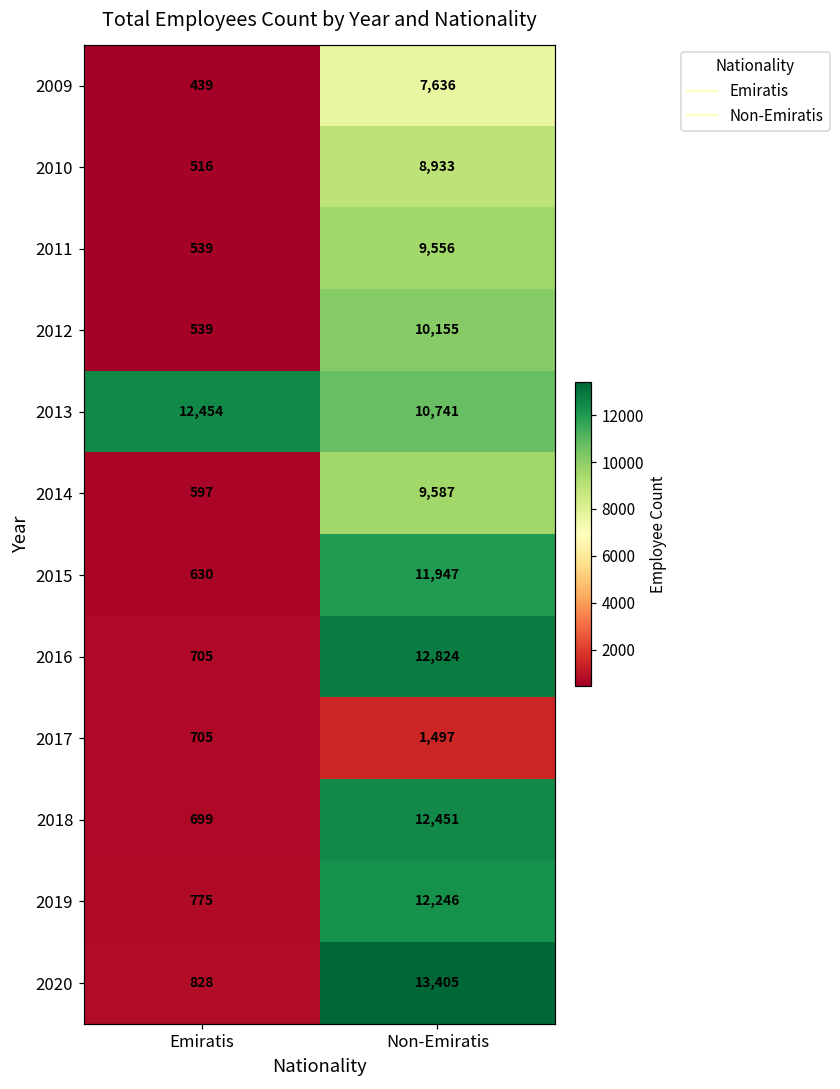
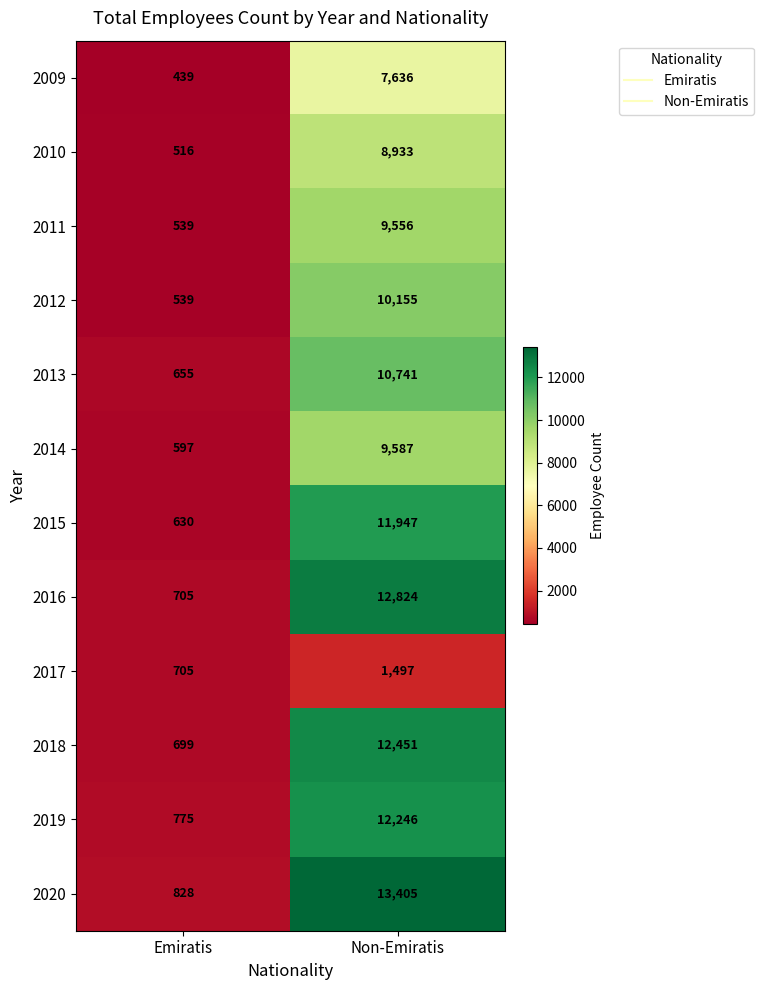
  {
    "2009": {
      "Emiratis": "439",
      "Non-Emiratis": "7,636"
    },
    "2010": {
      "Emiratis": "516",
      "Non-Emiratis": "8,933"
    },
    "2011": {
      "Emiratis": "539",
      "Non-Emiratis": "9,556"
    },
    "2012": {
      "Emiratis": "539",
      "Non-Emiratis": "10,155"
    },
    "2013": {
-     "Emiratis": "12,454",
+     "Emiratis": "655",
      "Non-Emiratis": "10,741"
    },
    "2014": {
      "Emiratis": "597",
      "Non-Emiratis": "9,587"
    },
    "2015": {
      "Emiratis": "630",
      "Non-Emiratis": "11,947"
    },
    "2016": {
      "Emiratis": "705",
      "Non-Emiratis": "12,824"
    },
    "2017": {
      "Emiratis": "705",
      "Non-Emiratis": "1,497"
    },
    "2018": {
      "Emiratis": "699",
      "Non-Emiratis": "12,451"
    },
    "2019": {
      "Emiratis": "775",
      "Non-Emiratis": "12,246"
    },
    "2020": {
      "Emiratis": "828",
      "Non-Emiratis": "13,405"
    }
  }
